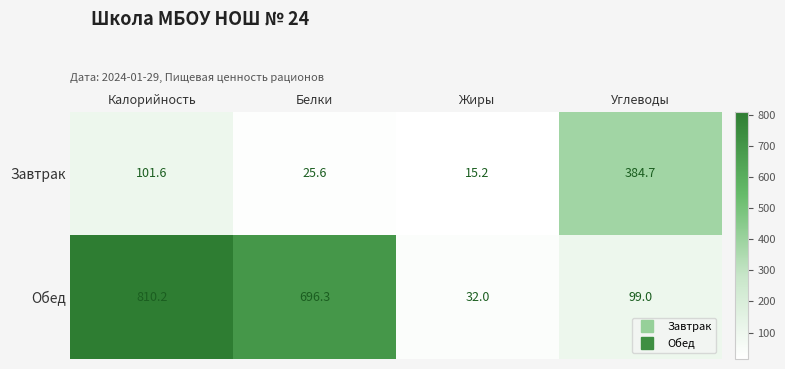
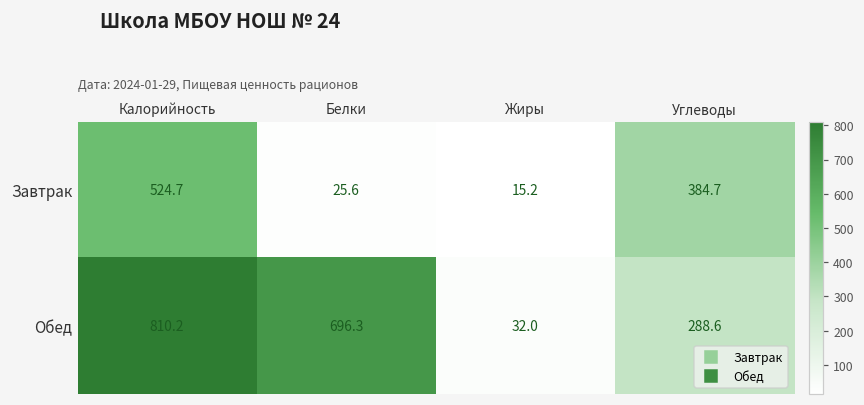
  {
    "Завтрак": {
-     "Калорийность": 101.6,
+     "Калорийность": 524.7,
      "Белки": 25.6,
      "Жиры": 15.2,
      "Углеводы": 384.7
    },
    "Обед": {
      "Белки": 696.3,
      "Жиры": 32.0,
-     "Углеводы": 99.0
+     "Углеводы": 288.6
    }
  }
